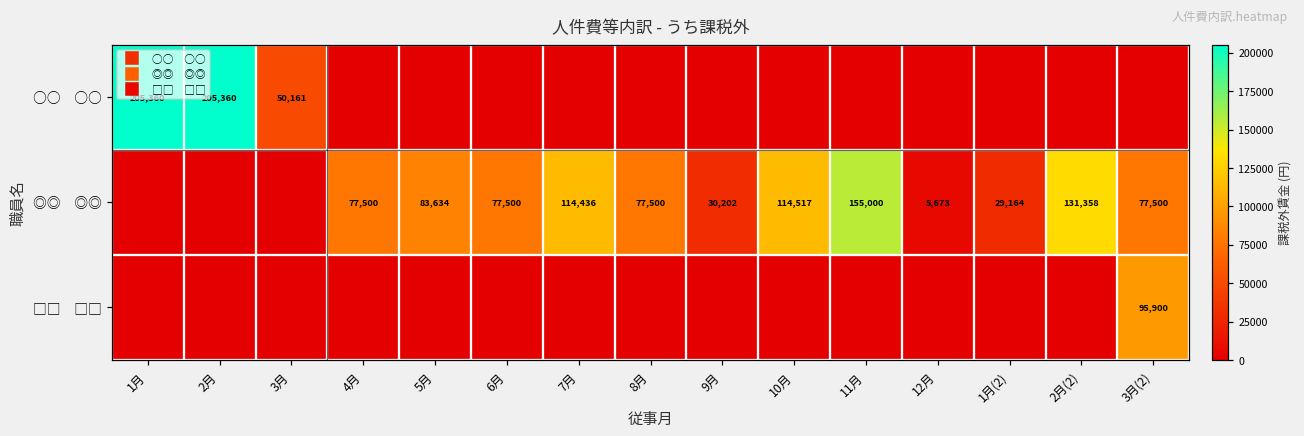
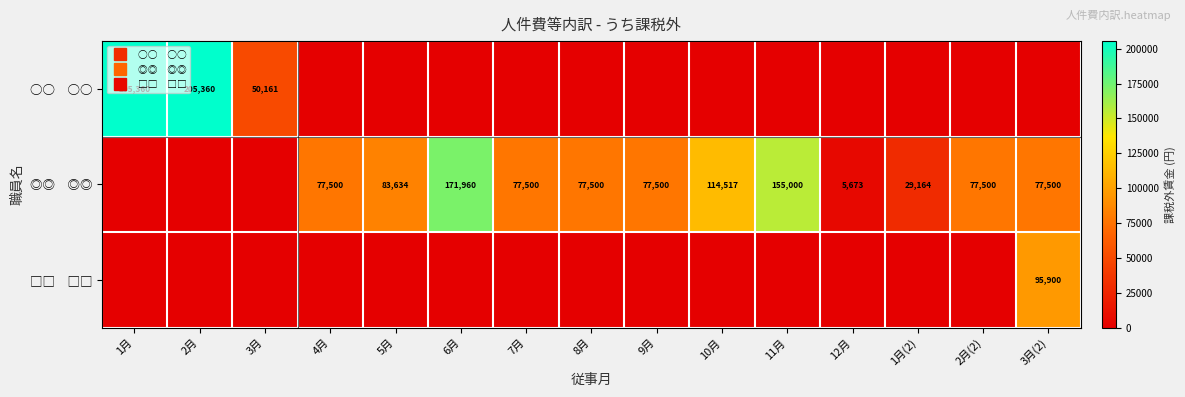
  {
    "○○ ○○": {
      "3月": "50,161"
    },
    "◎◎ ◎◎": {
      "4月": "77,500",
      "5月": "83,634",
-     "6月": "77,500",
-     "7月": "114,436",
+     "6月": "171,960",
+     "7月": "77,500",
      "8月": "77,500",
-     "9月": "30,202",
+     "9月": "77,500",
      "10月": "114,517",
      "11月": "155,000",
      "12月": "5,673",
      "1月(2)": "29,164",
-     "2月(2)": "131,358",
+     "2月(2)": "77,500",
      "3月(2)": "77,500"
    },
    "□□ □□": {
      "3月(2)": "95,900"
    }
  }
